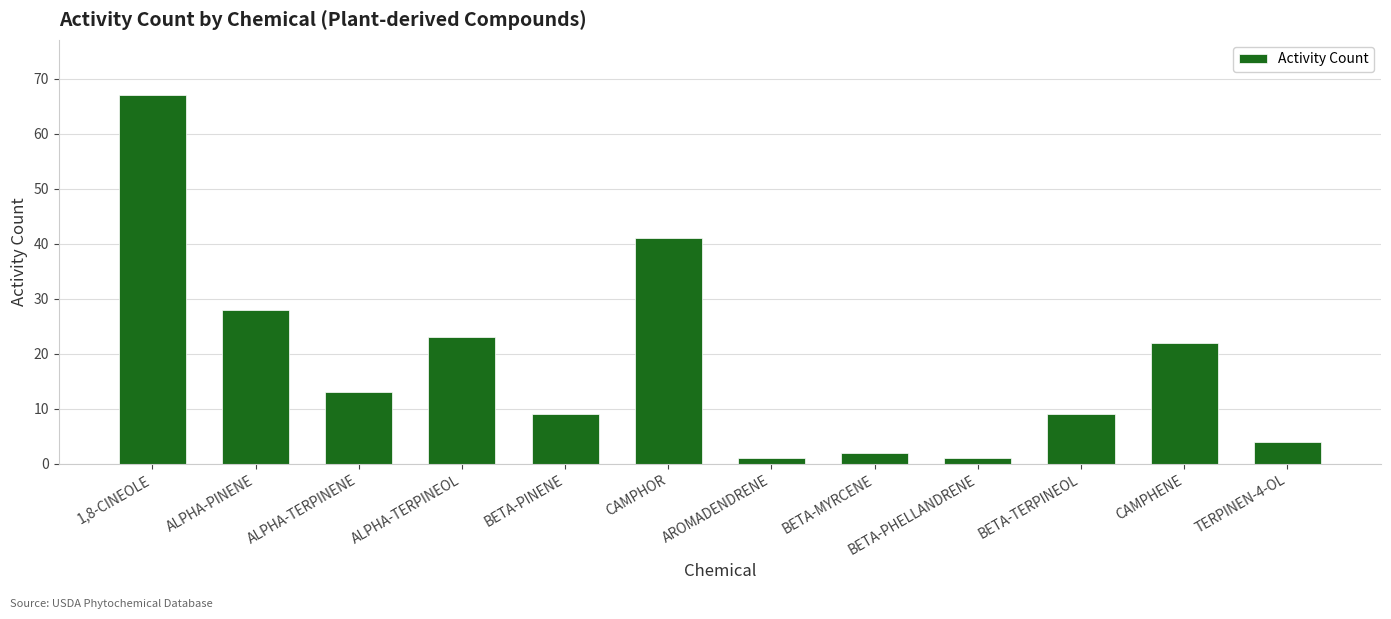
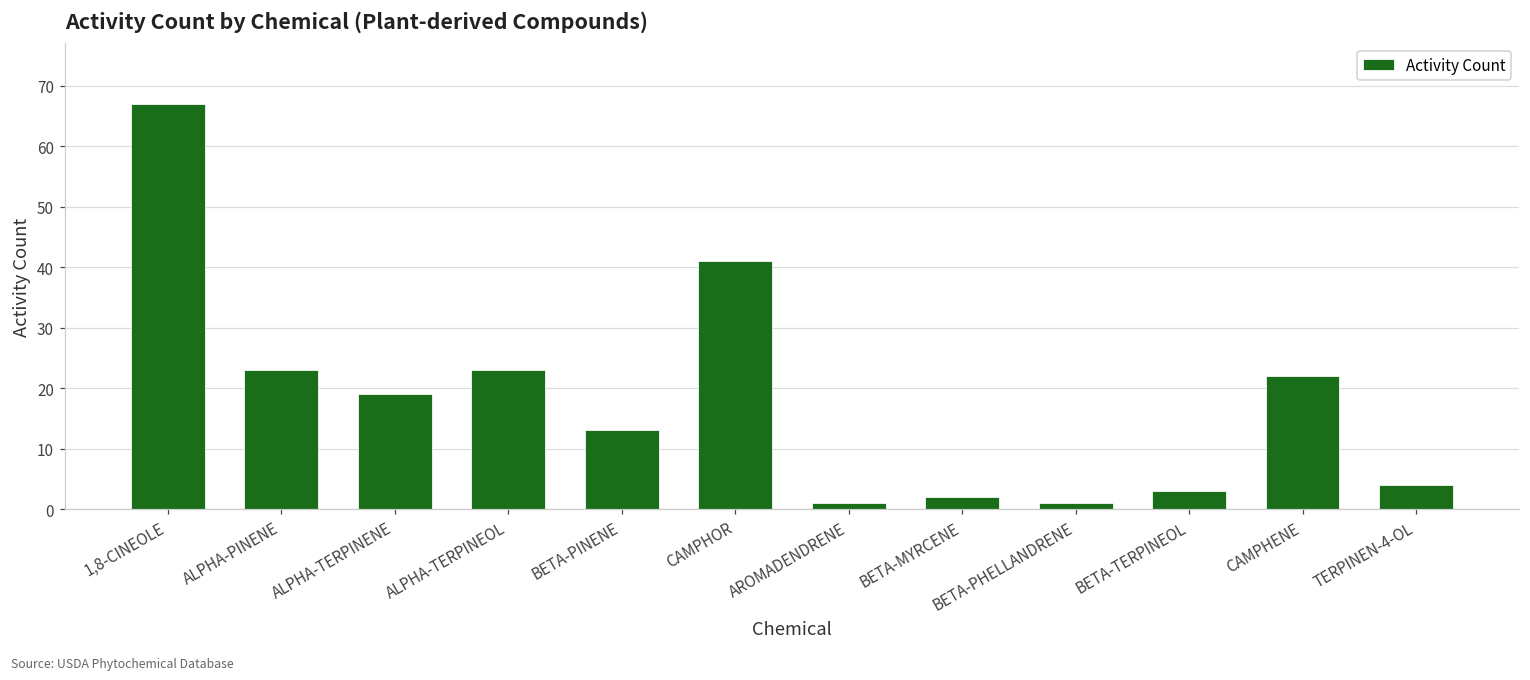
  {
    "1,8-CINEOLE": 67,
-   "ALPHA-PINENE": 28,
-   "ALPHA-TERPINENE": 13,
+   "ALPHA-PINENE": 23,
+   "ALPHA-TERPINENE": 19,
    "ALPHA-TERPINEOL": 23,
-   "BETA-PINENE": 9,
+   "BETA-PINENE": 13,
    "CAMPHOR": 41,
    "AROMADENDRENE": 1,
    "BETA-MYRCENE": 2,
    "BETA-PHELLANDRENE": 1,
-   "BETA-TERPINEOL": 9,
+   "BETA-TERPINEOL": 3,
    "CAMPHENE": 22,
    "TERPINEN-4-OL": 4
  }
